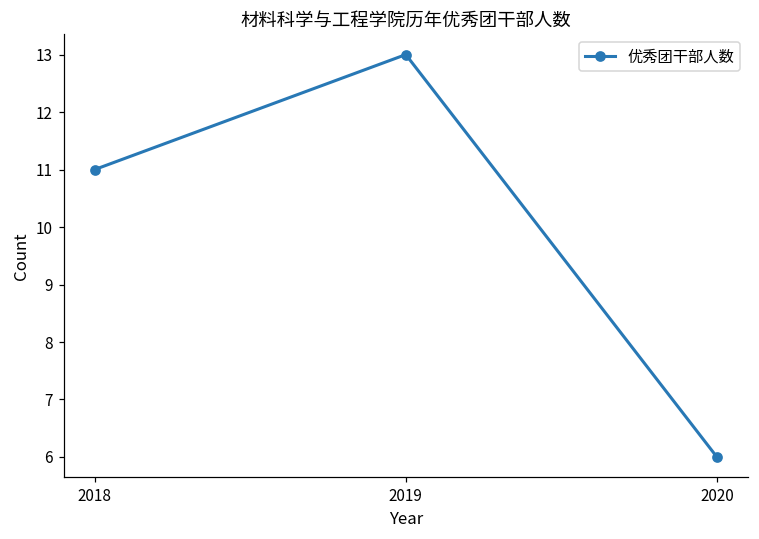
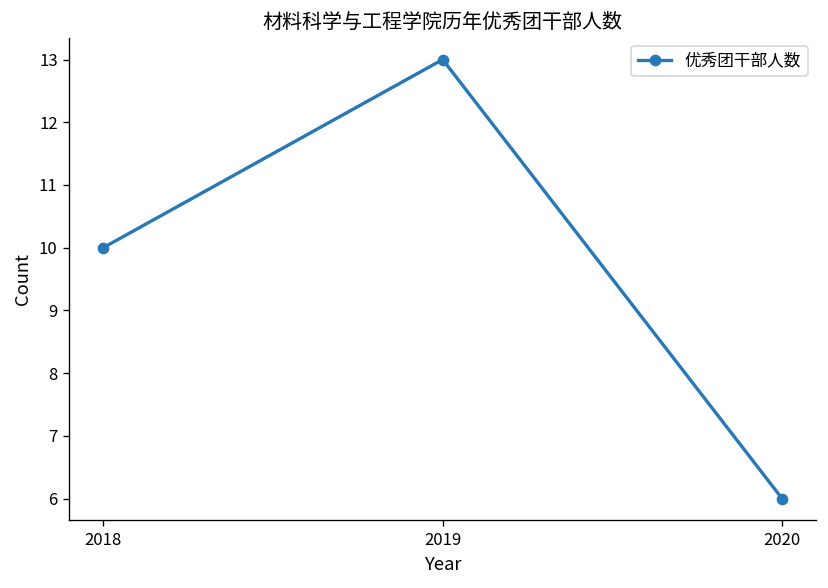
  {
-   "2018": 11,
+   "2018": 10,
    "2019": 13,
    "2020": 6
  }
